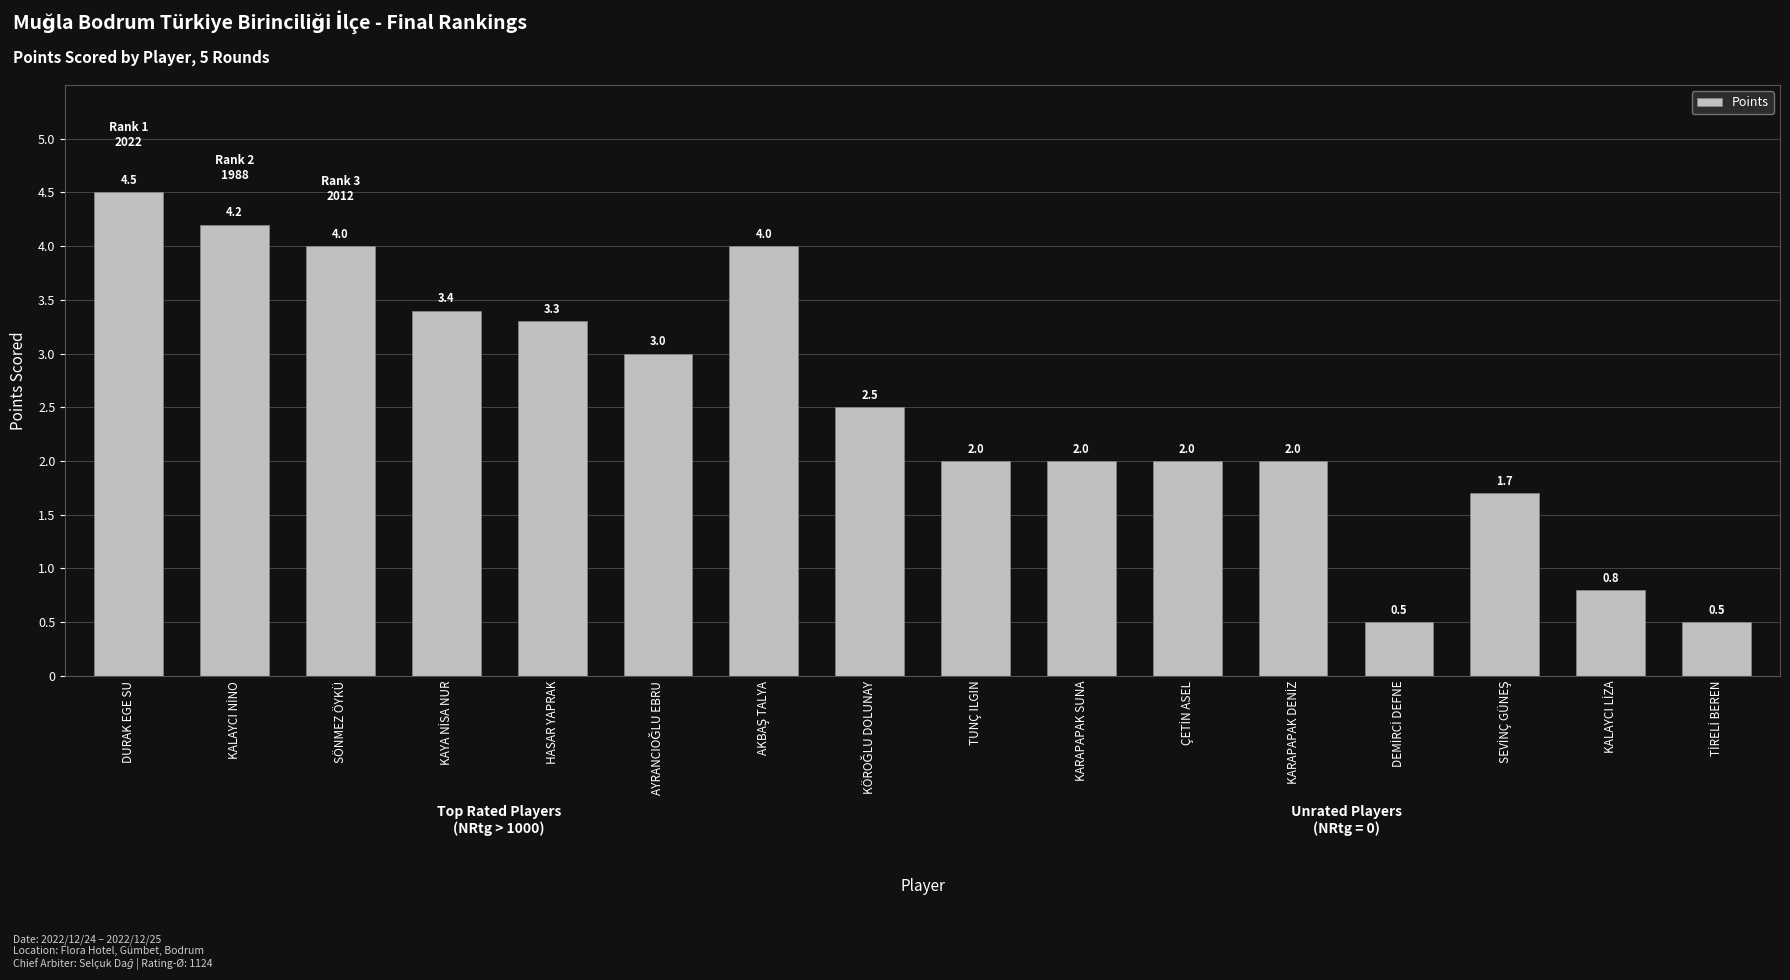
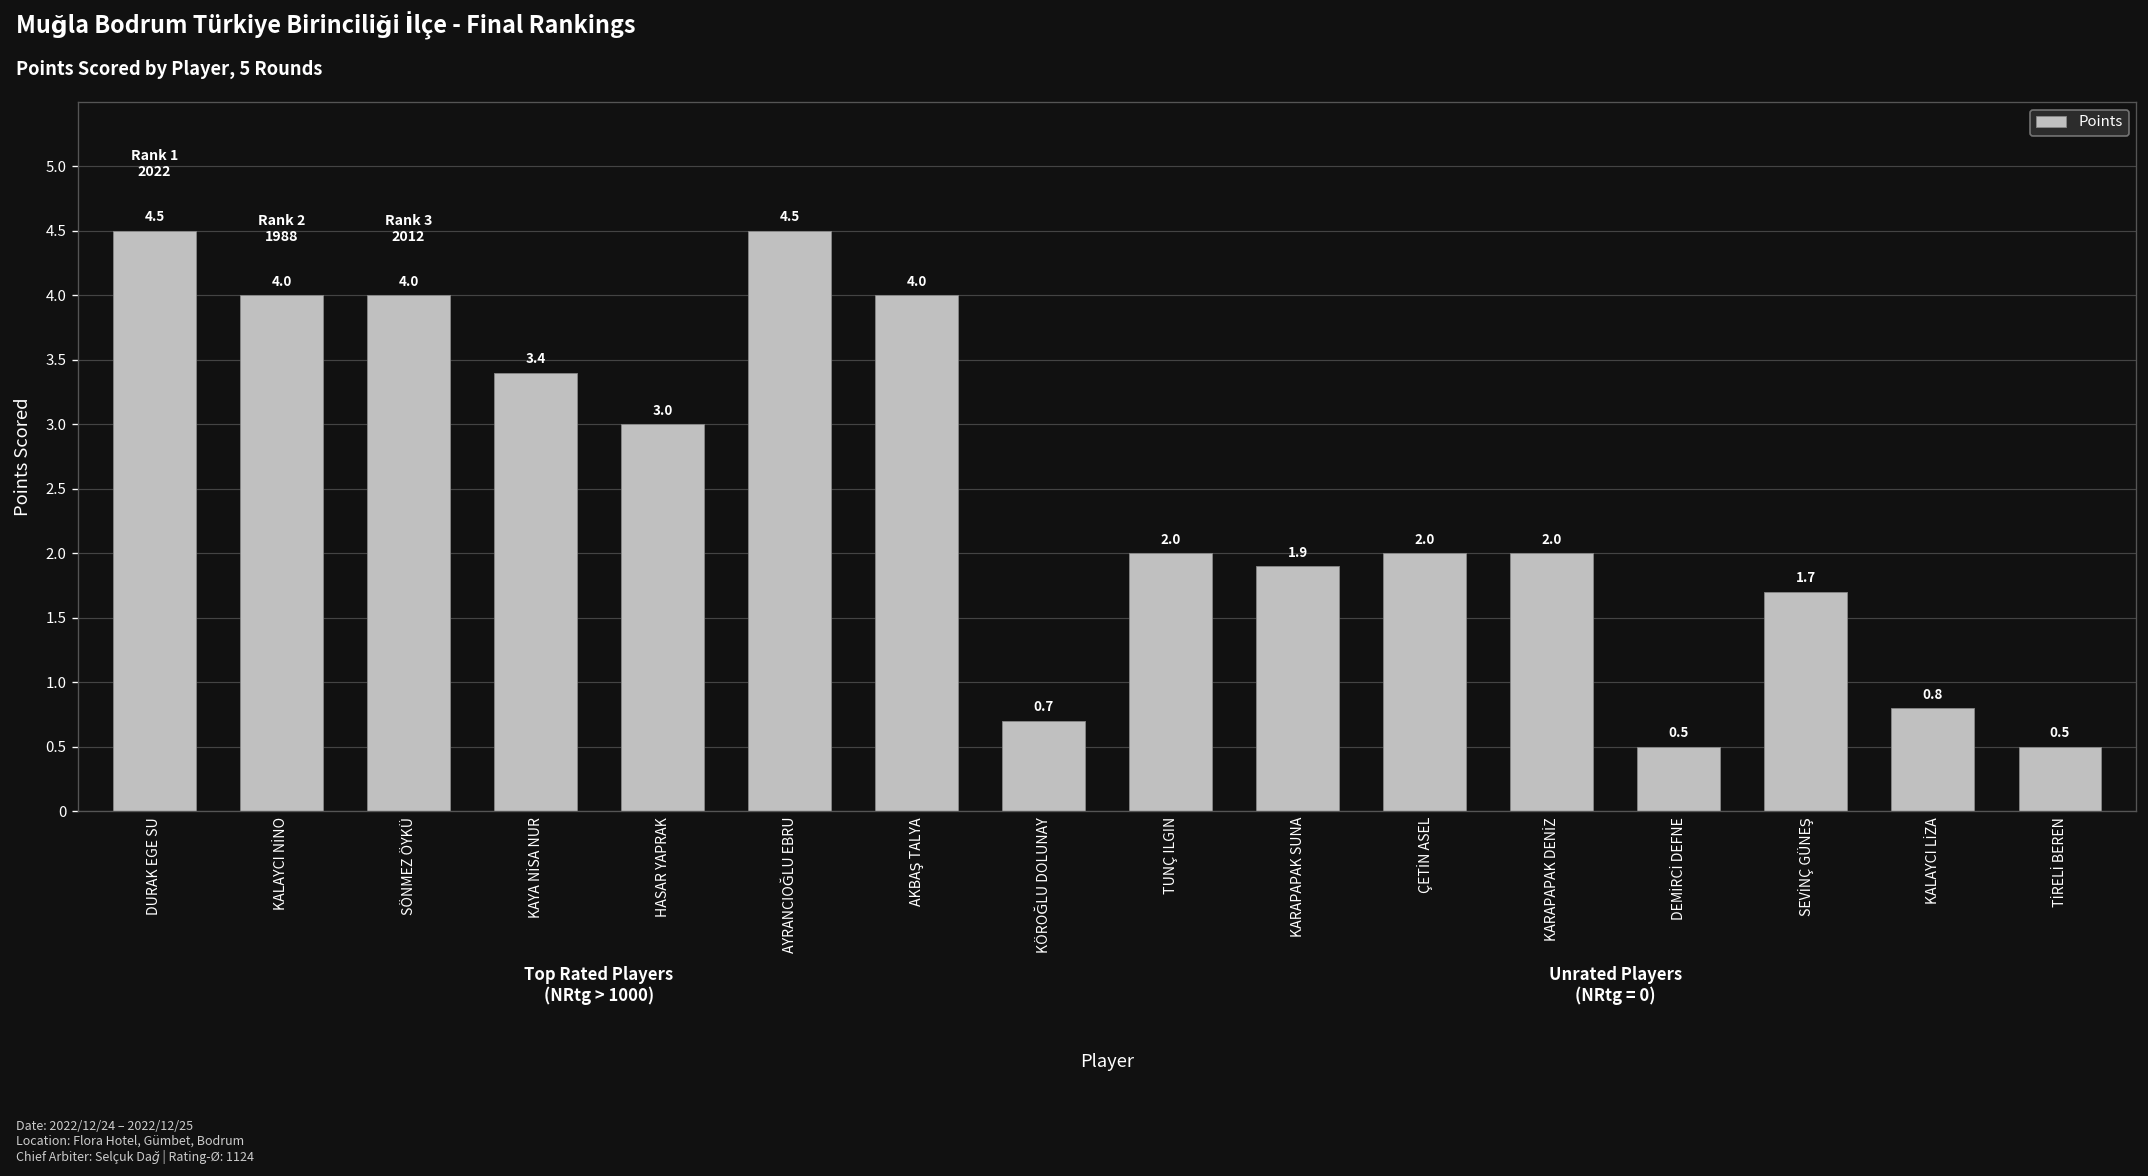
  {
    "DURAK EGE SU": 4.5,
-   "KALAYCI NİNO": 4.2,
+   "KALAYCI NİNO": 4.0,
    "SÖNMEZ ÖYKÜ": 4.0,
    "KAYA NİSA NUR": 3.4,
-   "HASAR YAPRAK": 3.3,
-   "AYRANCIOĞLU EBRU": 3.0,
+   "HASAR YAPRAK": 3.0,
+   "AYRANCIOĞLU EBRU": 4.5,
    "AKBAŞ TALYA": 4.0,
-   "KÖROĞLU DOLUNAY": 2.5,
+   "KÖROĞLU DOLUNAY": 0.7,
    "TUNÇ ILGIN": 2.0,
-   "KARAPAPAK SUNA": 2.0,
+   "KARAPAPAK SUNA": 1.9,
    "ÇETİN ASEL": 2.0,
    "KARAPAPAK DENİZ": 2.0,
    "DEMİRCİ DEFNE": 0.5,
    "SEVİNÇ GÜNEŞ": 1.7,
    "KALAYCI LİZA": 0.8,
    "TİRELİ BEREN": 0.5
  }
